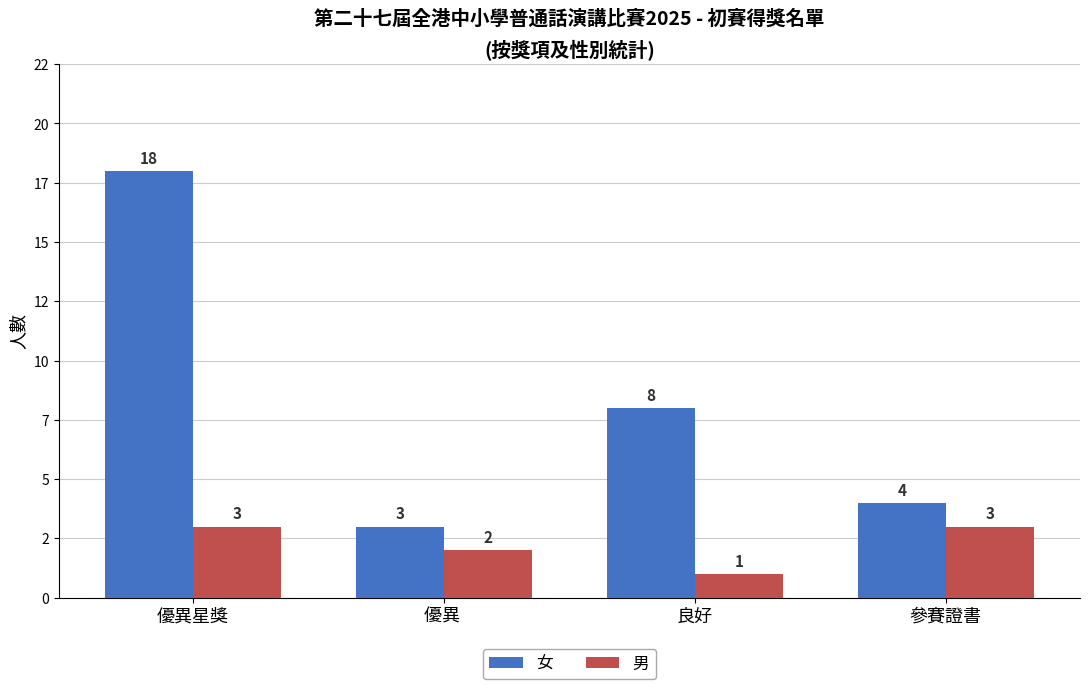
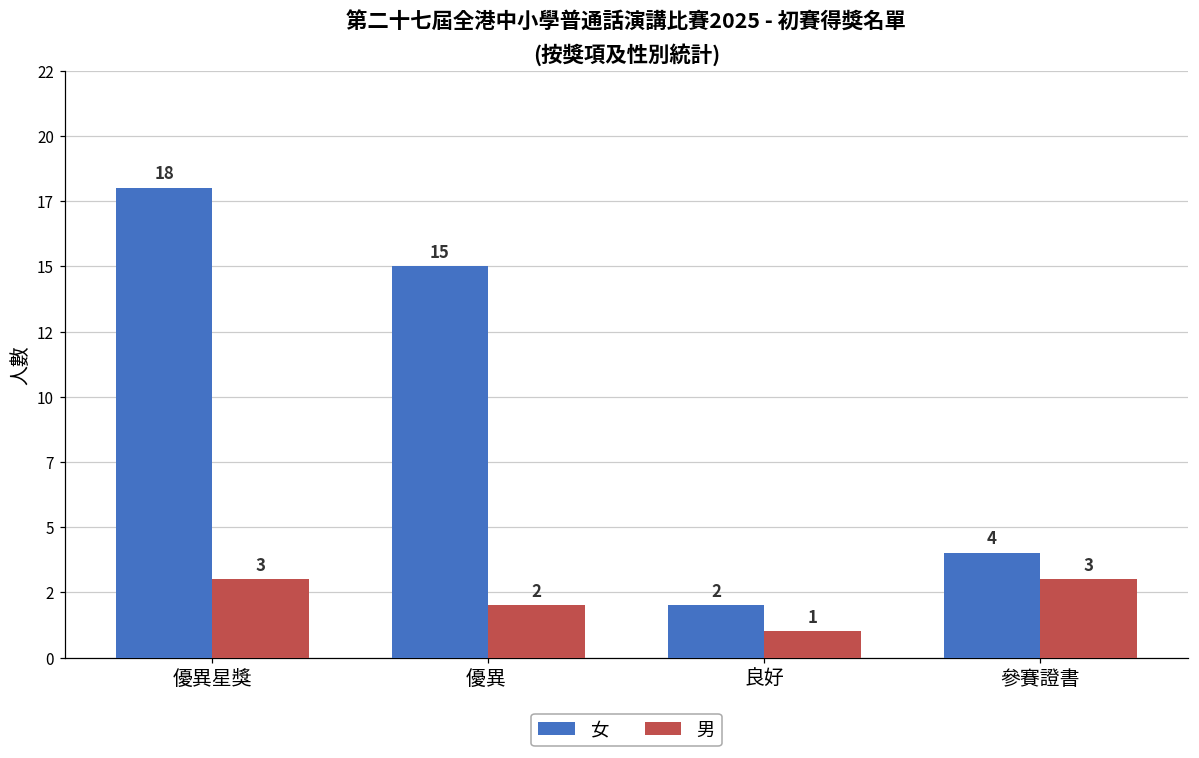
  {
    "女": {
      "優異星獎": 18,
-     "優異": 3,
-     "良好": 8,
+     "優異": 15,
+     "良好": 2,
      "參賽證書": 4
    },
    "男": {
      "優異星獎": 3,
      "優異": 2,
      "良好": 1,
      "參賽證書": 3
    }
  }
